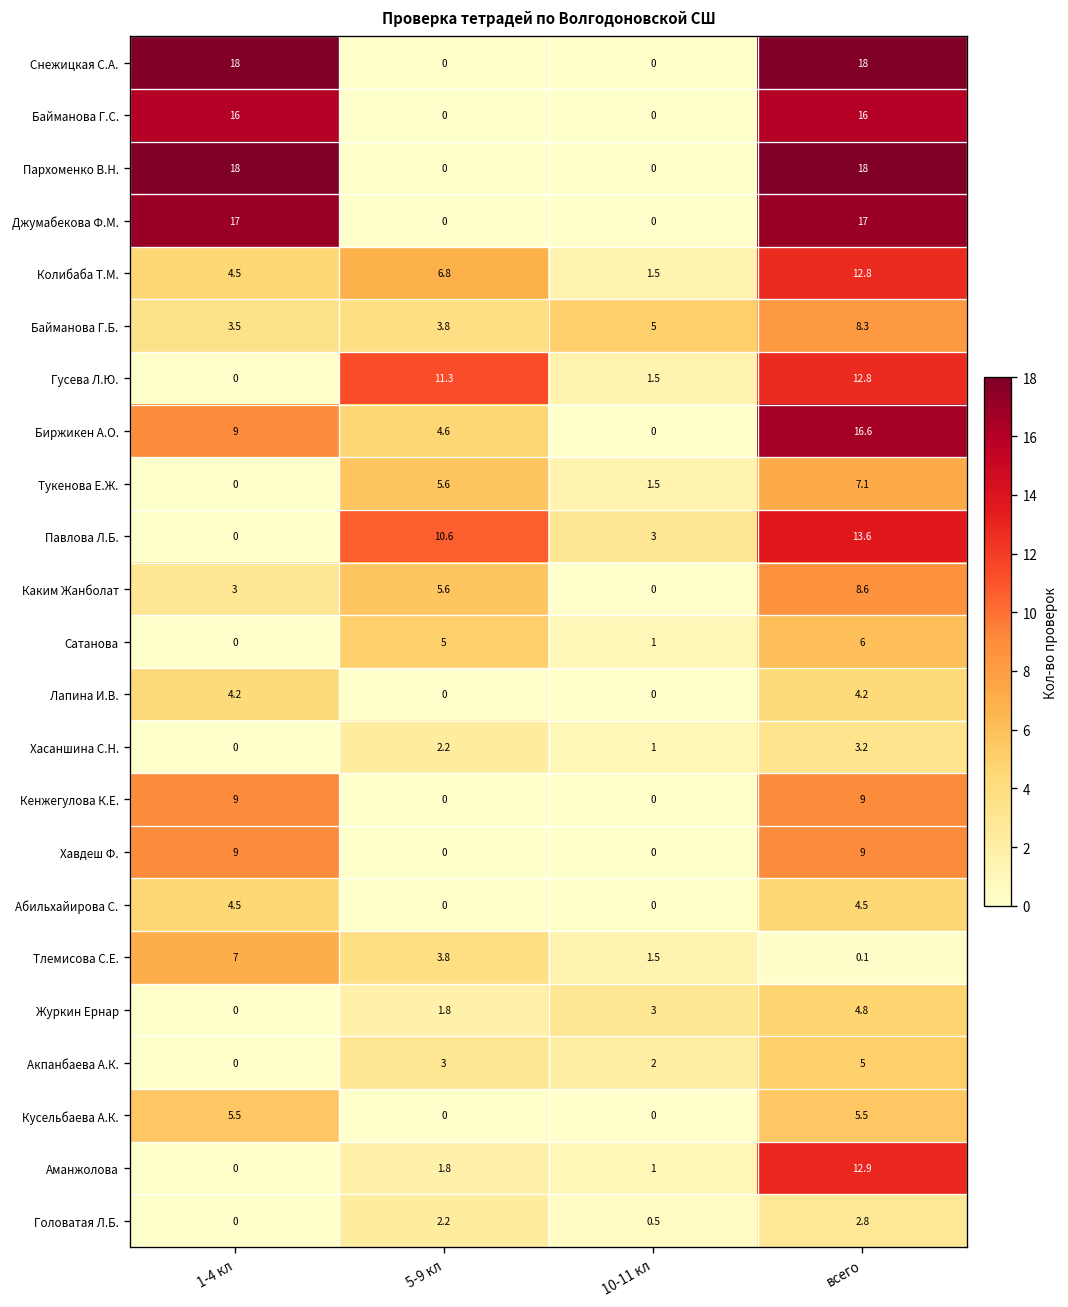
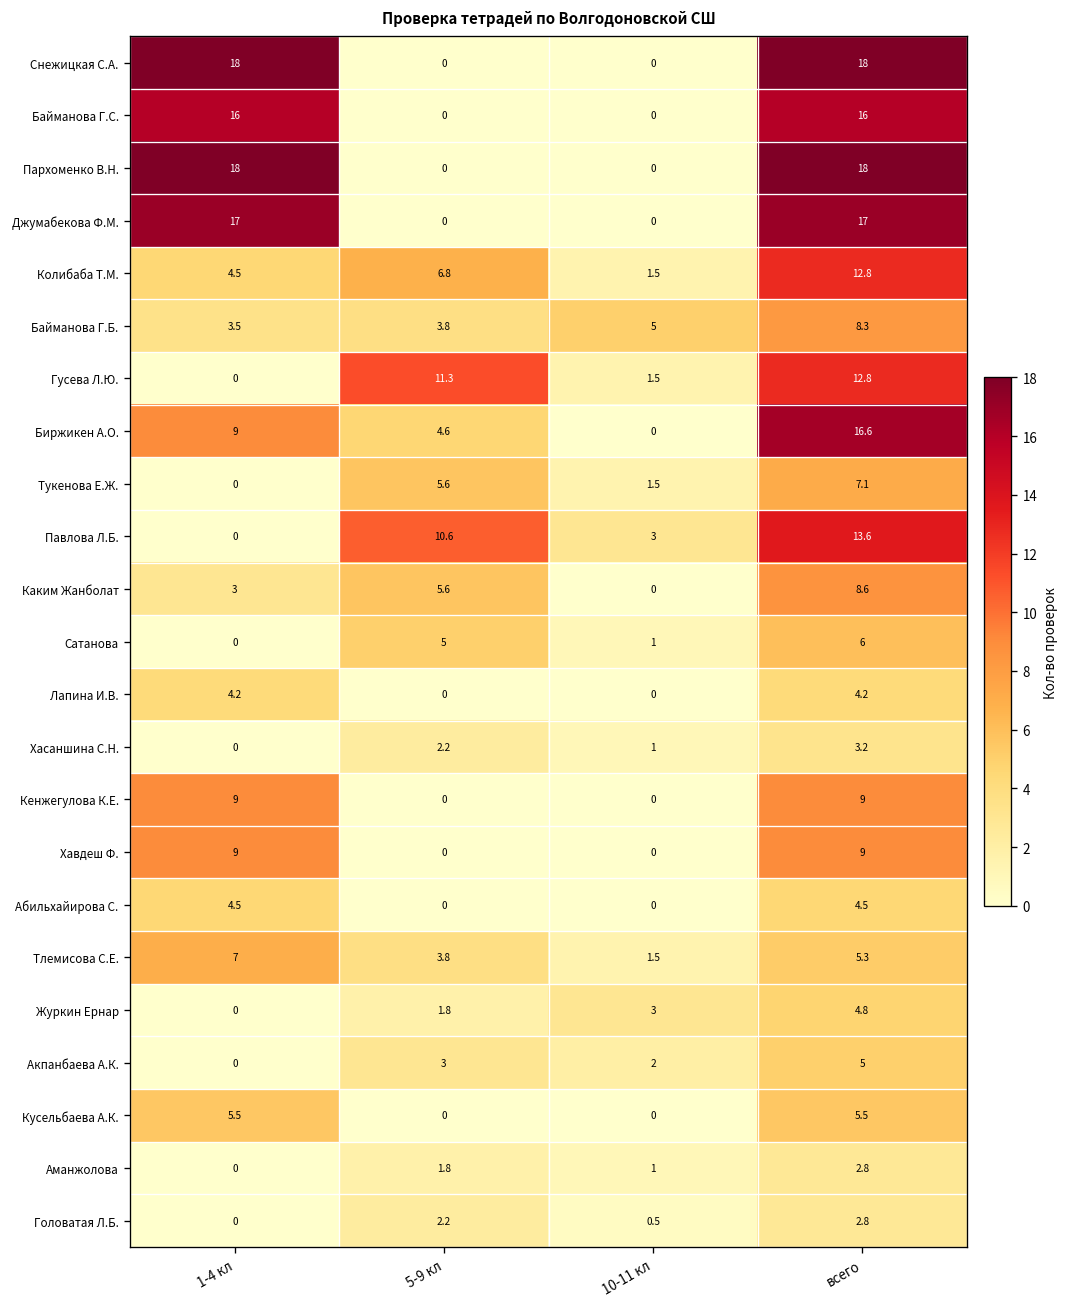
  {
    "Снежицкая С.А.": {
      "1-4 кл": 18,
      "5-9 кл": 0,
      "10-11 кл": 0,
      "всего": 18
    },
    "Байманова Г.С.": {
      "1-4 кл": 16,
      "5-9 кл": 0,
      "10-11 кл": 0,
      "всего": 16
    },
    "Пархоменко В.Н.": {
      "1-4 кл": 18,
      "5-9 кл": 0,
      "10-11 кл": 0,
      "всего": 18
    },
    "Джумабекова Ф.М.": {
      "1-4 кл": 17,
      "5-9 кл": 0,
      "10-11 кл": 0,
      "всего": 17
    },
    "Колибаба Т.М.": {
      "1-4 кл": 4.5,
      "5-9 кл": 6.8,
      "10-11 кл": 1.5,
      "всего": 12.8
    },
    "Байманова Г.Б.": {
      "1-4 кл": 3.5,
      "5-9 кл": 3.8,
      "10-11 кл": 5,
      "всего": 8.3
    },
    "Гусева Л.Ю.": {
      "1-4 кл": 0,
      "5-9 кл": 11.3,
      "10-11 кл": 1.5,
      "всего": 12.8
    },
    "Биржикен А.О.": {
      "1-4 кл": 9,
      "5-9 кл": 4.6,
      "10-11 кл": 0,
      "всего": 16.6
    },
    "Тукенова Е.Ж.": {
      "1-4 кл": 0,
      "5-9 кл": 5.6,
      "10-11 кл": 1.5,
      "всего": 7.1
    },
    "Павлова Л.Б.": {
      "1-4 кл": 0,
      "5-9 кл": 10.6,
      "10-11 кл": 3,
      "всего": 13.6
    },
    "Каким Жанболат": {
      "1-4 кл": 3,
      "5-9 кл": 5.6,
      "10-11 кл": 0,
      "всего": 8.6
    },
    "Сатанова": {
      "1-4 кл": 0,
      "5-9 кл": 5,
      "10-11 кл": 1,
      "всего": 6
    },
    "Лапина И.В.": {
      "1-4 кл": 4.2,
      "5-9 кл": 0,
      "10-11 кл": 0,
      "всего": 4.2
    },
    "Хасаншина С.Н.": {
      "1-4 кл": 0,
      "5-9 кл": 2.2,
      "10-11 кл": 1,
      "всего": 3.2
    },
    "Кенжегулова К.Е.": {
      "1-4 кл": 9,
      "5-9 кл": 0,
      "10-11 кл": 0,
      "всего": 9
    },
    "Хавдеш Ф.": {
      "1-4 кл": 9,
      "5-9 кл": 0,
      "10-11 кл": 0,
      "всего": 9
    },
    "Абильхайирова С.": {
      "1-4 кл": 4.5,
      "5-9 кл": 0,
      "10-11 кл": 0,
      "всего": 4.5
    },
    "Тлемисова С.Е.": {
      "1-4 кл": 7,
      "5-9 кл": 3.8,
      "10-11 кл": 1.5,
-     "всего": 0.1
+     "всего": 5.3
    },
    "Журкин Ернар": {
      "1-4 кл": 0,
      "5-9 кл": 1.8,
      "10-11 кл": 3,
      "всего": 4.8
    },
    "Акпанбаева А.К.": {
      "1-4 кл": 0,
      "5-9 кл": 3,
      "10-11 кл": 2,
      "всего": 5
    },
    "Кусельбаева А.К.": {
      "1-4 кл": 5.5,
      "5-9 кл": 0,
      "10-11 кл": 0,
      "всего": 5.5
    },
    "Аманжолова": {
      "1-4 кл": 0,
      "5-9 кл": 1.8,
      "10-11 кл": 1,
-     "всего": 12.9
+     "всего": 2.8
    },
    "Головатая Л.Б.": {
      "1-4 кл": 0,
      "5-9 кл": 2.2,
      "10-11 кл": 0.5,
      "всего": 2.8
    }
  }
